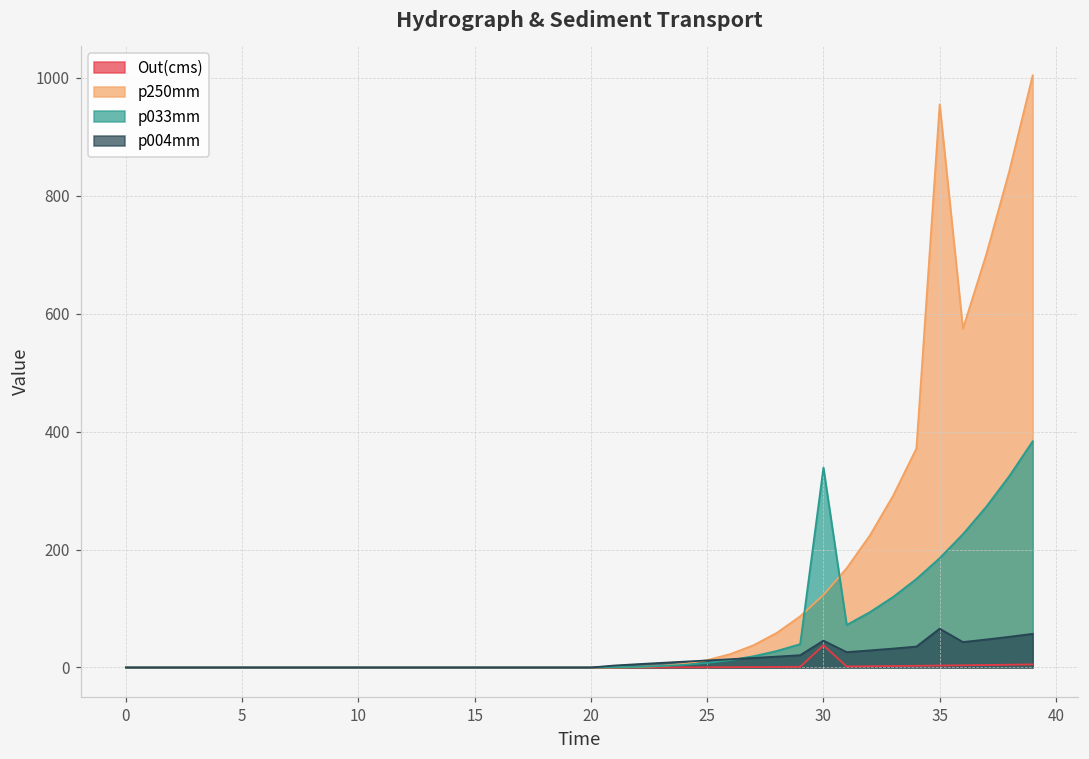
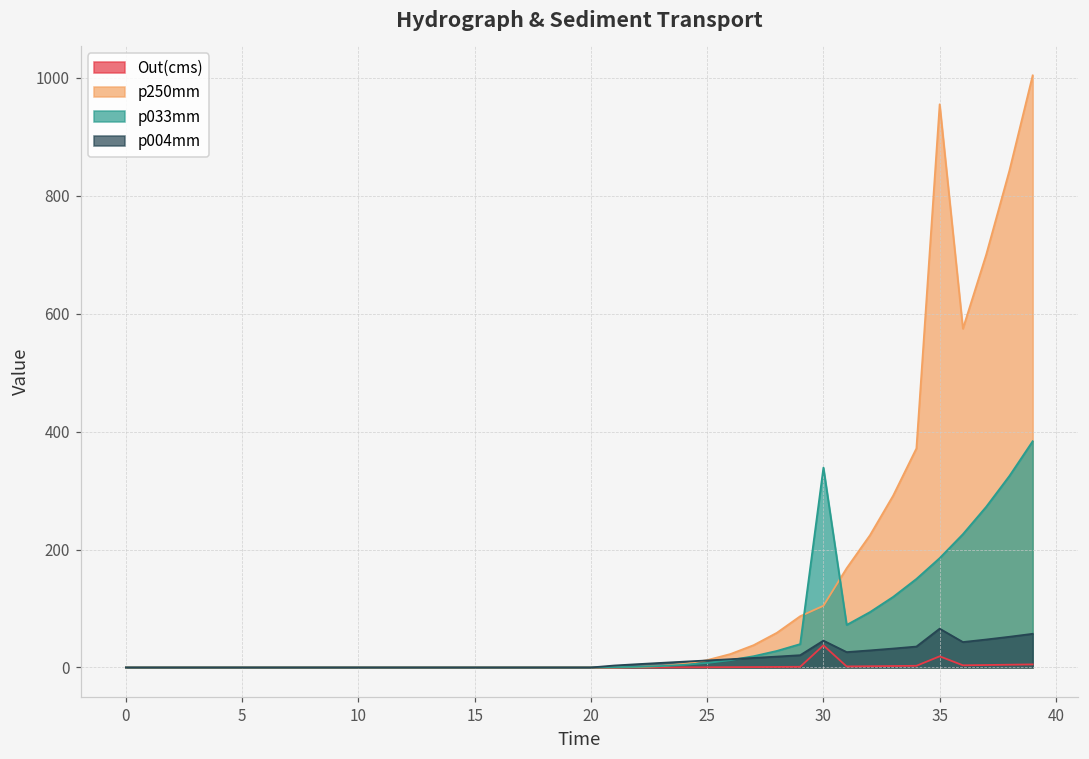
  {
    "Out(cms)": {
      "25": 0,
      "30": 40,
-     "35": 0
+     "35": 20
    },
    "p250mm": {
-     "30": 120,
+     "30": 100,
      "35": 960
    },
    "p033mm": {
      "30": 340,
      "35": 190
    },
    "p004mm": {
      "30": 50,
      "35": 70
    }
  }
